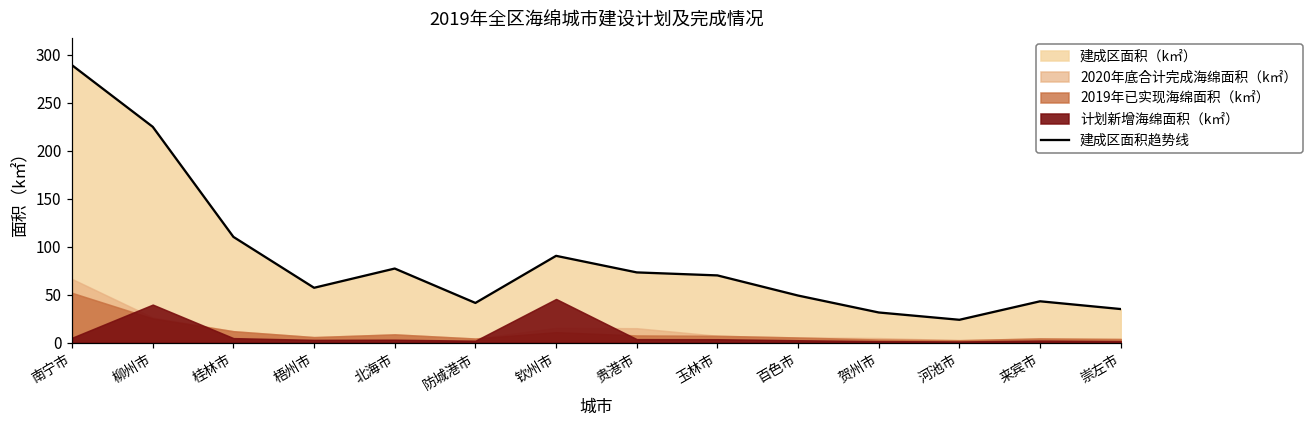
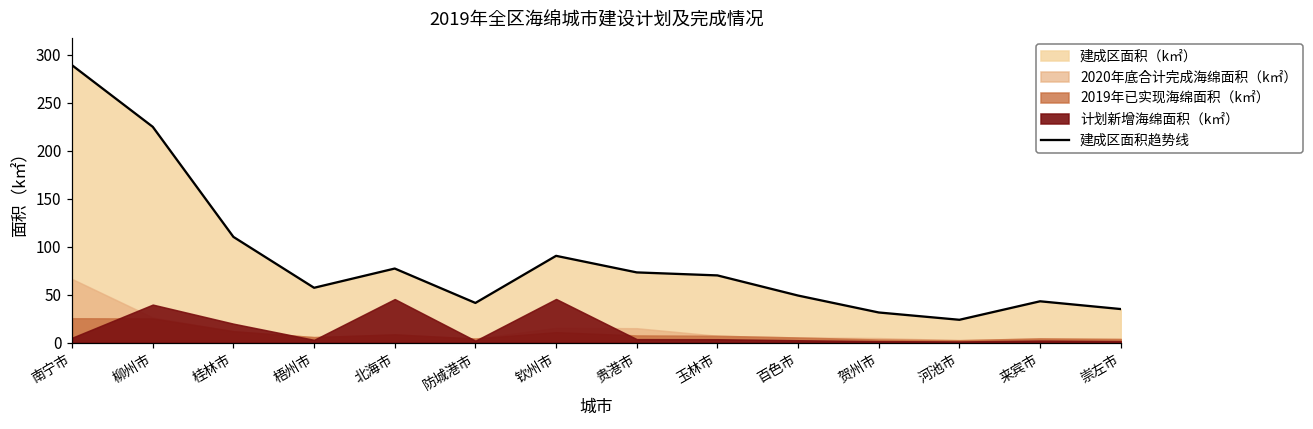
  {
    "2019年已实现海绵面积（k㎡）": {
-     "南宁市": 50,
+     "南宁市": 30,
      "钦州市": 10,
      "贵港市": 10
    },
    "计划新增海绵面积（k㎡）": {
      "南宁市": 10,
      "柳州市": 40,
-     "桂林市": 0,
-     "北海市": 0,
+     "桂林市": 20,
+     "北海市": 50,
      "钦州市": 50,
      "贵港市": 0,
      "玉林市": 0
    }
  }
